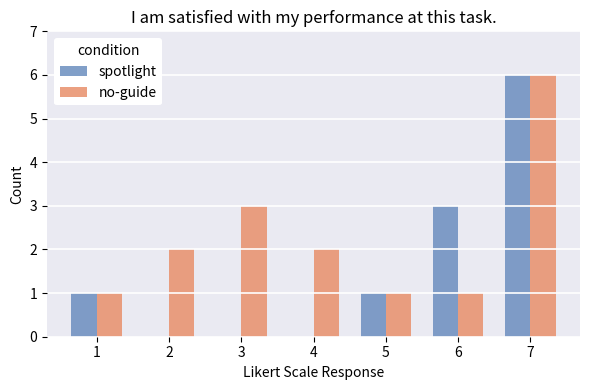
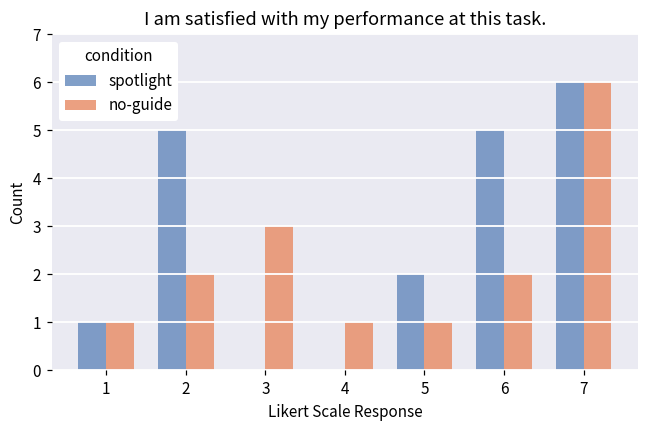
  {
    "spotlight": {
      "1": 1,
-     "2": 0,
+     "2": 5,
      "3": 0,
      "4": 0,
-     "5": 1,
-     "6": 3,
+     "5": 2,
+     "6": 5,
      "7": 6
    },
    "no-guide": {
      "1": 1,
      "2": 2,
      "3": 3,
-     "4": 2,
+     "4": 1,
      "5": 1,
-     "6": 1,
+     "6": 2,
      "7": 6
    }
  }
